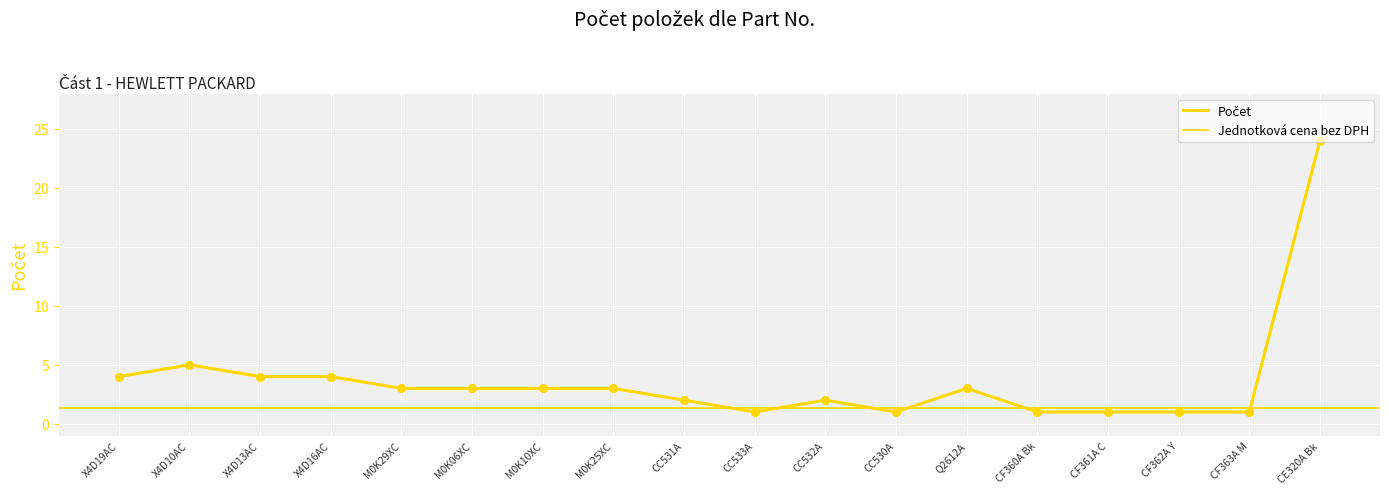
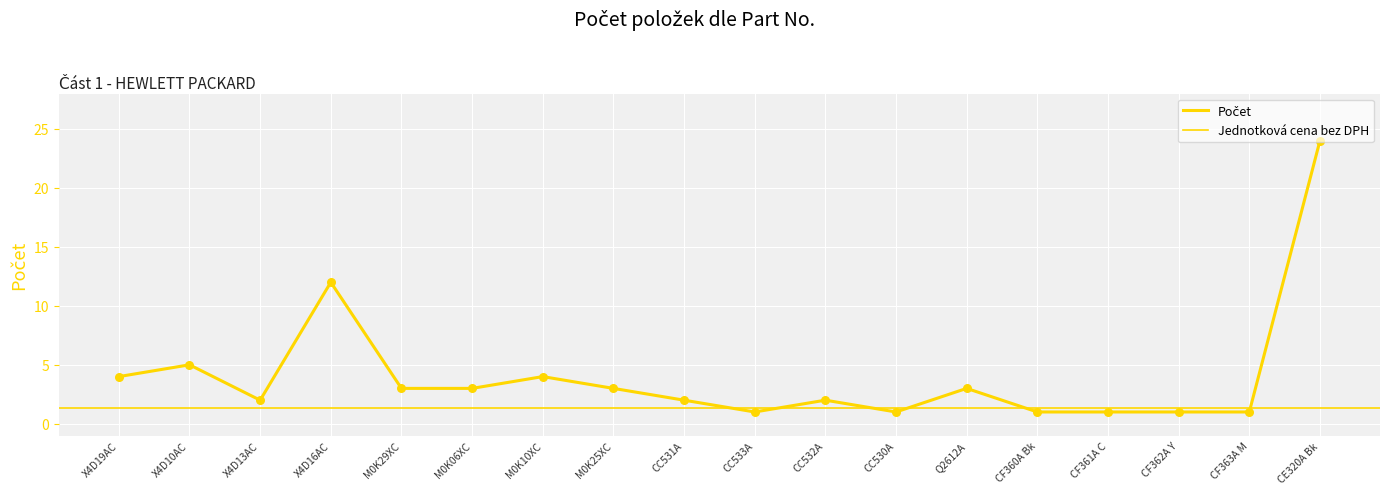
  {
    "X4D19AC": 4,
    "X4D10AC": 5,
-   "X4D13AC": 4,
-   "X4D16AC": 4,
+   "X4D13AC": 2,
+   "X4D16AC": 12,
    "M0K29XC": 3,
    "M0K06XC": 3,
-   "M0K10XC": 3,
+   "M0K10XC": 4,
    "M0K25XC": 3,
    "CC531A": 2,
    "CC533A": 1,
    "CC532A": 2,
    "CC530A": 1,
    "Q2612A": 3,
    "CF360A Bk": 1,
    "CF361A C": 1,
    "CF362A Y": 1,
    "CF363A M": 1
  }
